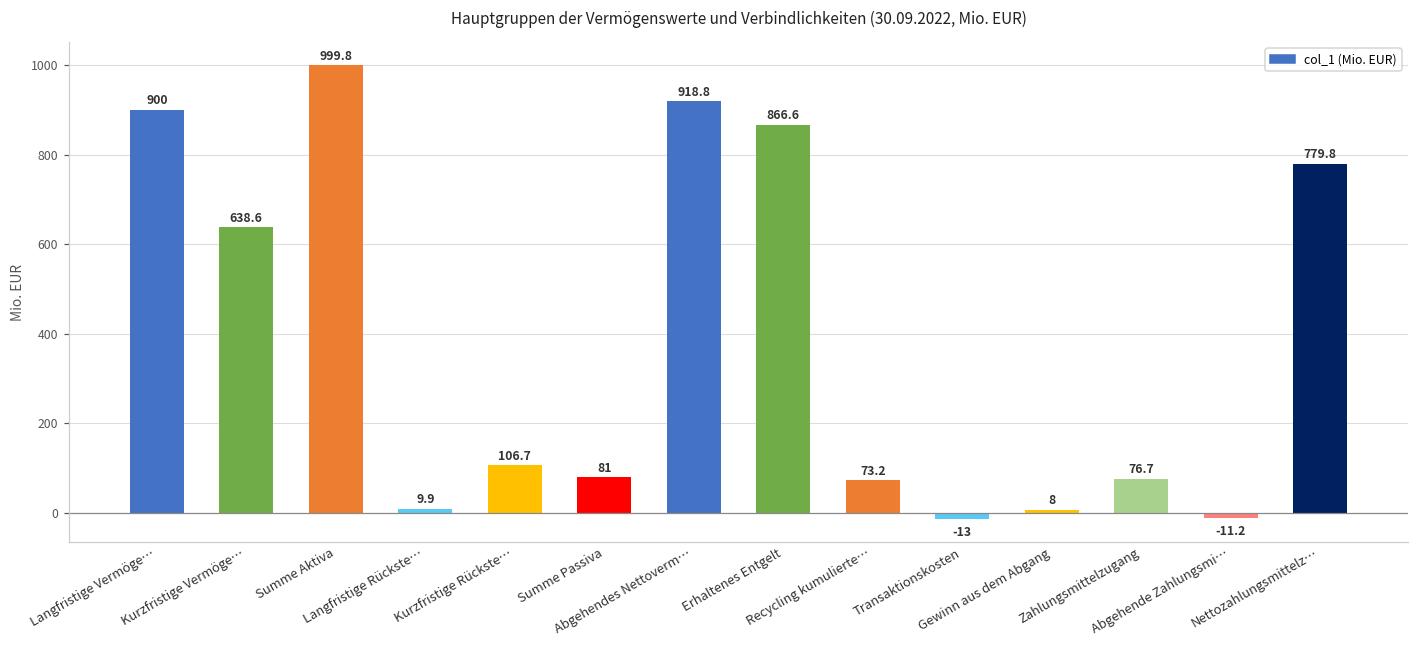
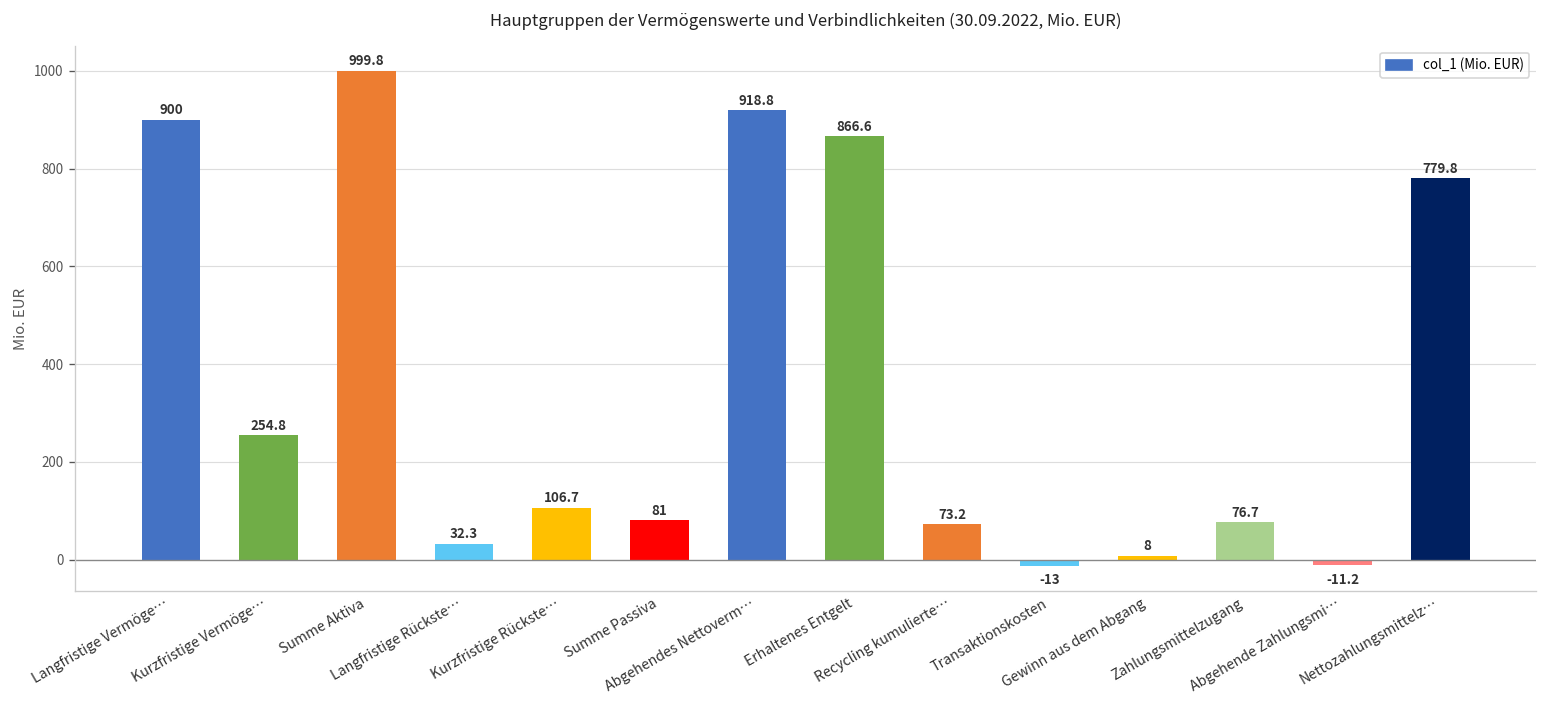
  {
    "Langfristige Vermöge…": 900,
-   "Kurzfristige Vermöge…": 638.6,
+   "Kurzfristige Vermöge…": 254.8,
    "Summe Aktiva": 999.8,
-   "Langfristige Rückste…": 9.9,
+   "Langfristige Rückste…": 32.3,
    "Kurzfristige Rückste…": 106.7,
    "Summe Passiva": 81,
    "Abgehendes Nettoverm…": 918.8,
    "Erhaltenes Entgelt": 866.6,
    "Recycling kumulierte…": 73.2,
    "Transaktionskosten": -13,
    "Gewinn aus dem Abgang": 8,
    "Zahlungsmittelzugang": 76.7,
    "Abgehende Zahlungsmi…": -11.2,
    "Nettozahlungsmittelz…": 779.8
  }
